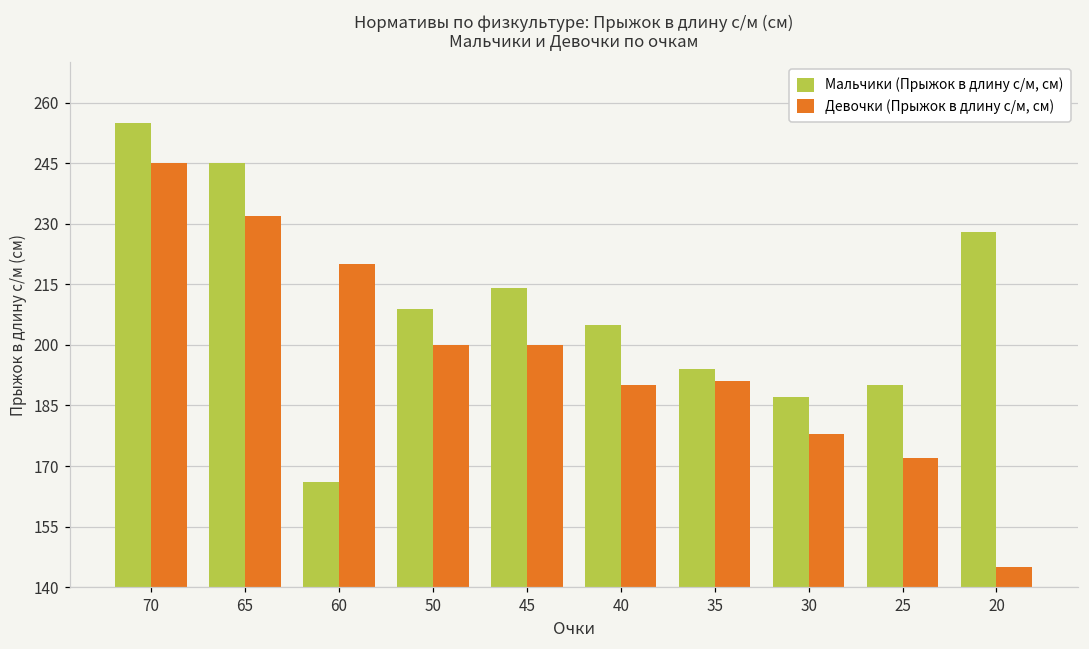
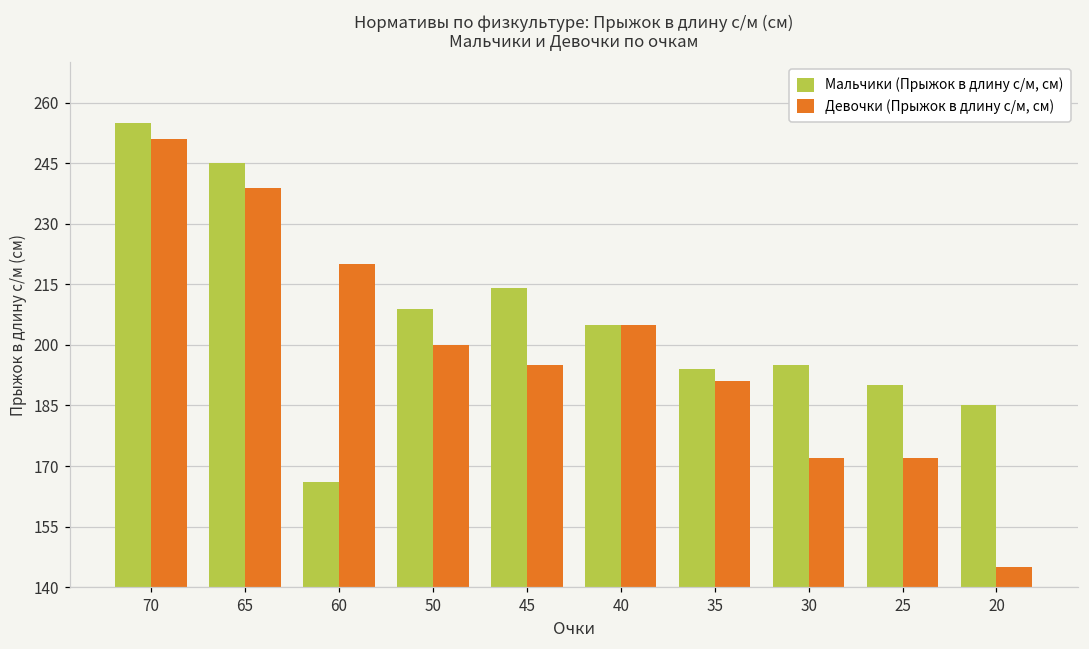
  {
    "Мальчики (Прыжок в длину с/м, см)": {
      "70": 255,
      "65": 245,
      "60": 166,
      "50": 209,
      "45": 214,
      "40": 205,
      "35": 194,
-     "30": 187,
+     "30": 195,
      "25": 190,
-     "20": 228
+     "20": 185
    },
    "Девочки (Прыжок в длину с/м, см)": {
-     "70": 245,
-     "65": 232,
+     "70": 251,
+     "65": 239,
      "60": 220,
      "50": 200,
-     "45": 200,
-     "40": 190,
+     "45": 195,
+     "40": 205,
      "35": 191,
-     "30": 178,
+     "30": 172,
      "25": 172,
      "20": 145
    }
  }
